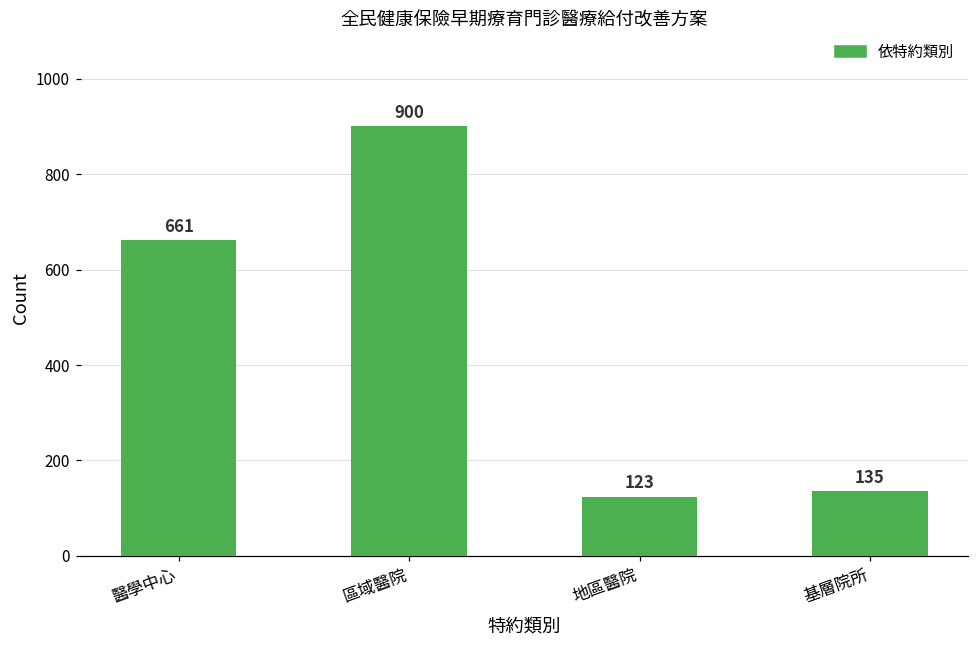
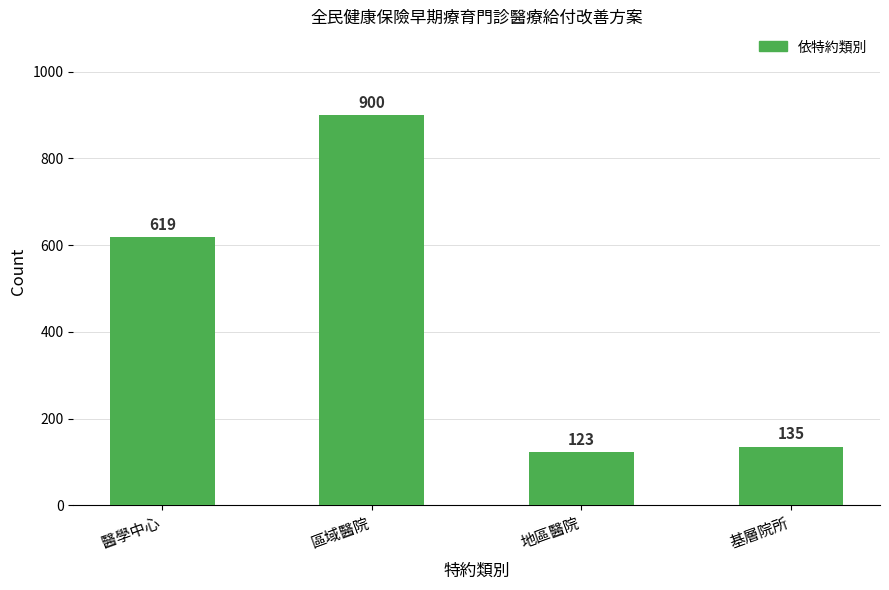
  {
-   "醫學中心": 661,
+   "醫學中心": 619,
    "區域醫院": 900,
    "地區醫院": 123,
    "基層院所": 135
  }
